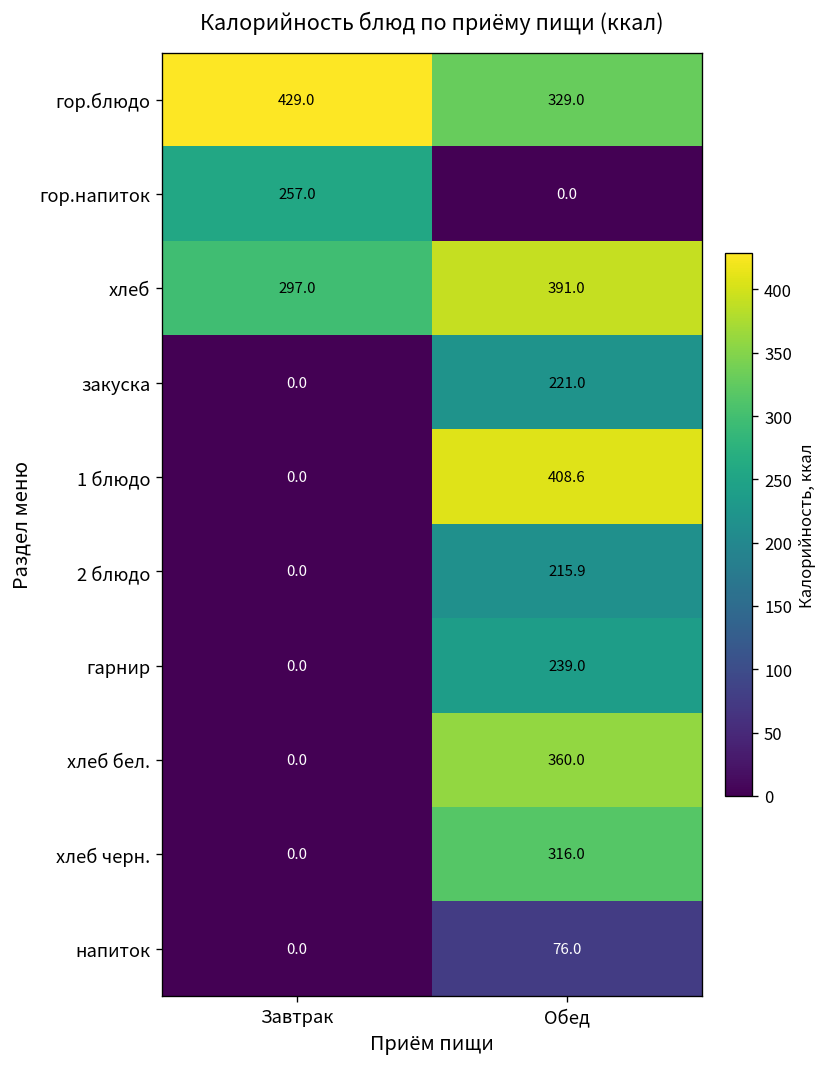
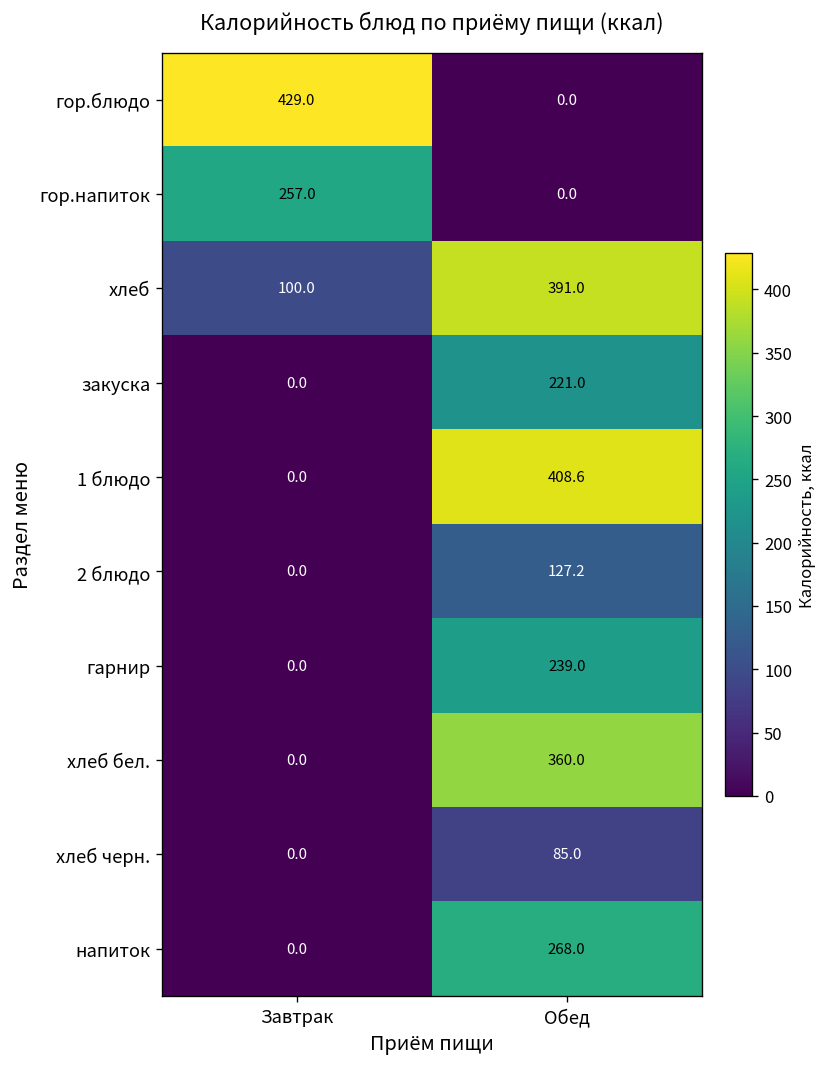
  {
    "гор.блюдо": {
      "Завтрак": 429.0,
-     "Обед": 329.0
+     "Обед": 0.0
    },
    "гор.напиток": {
      "Завтрак": 257.0,
      "Обед": 0.0
    },
    "хлеб": {
-     "Завтрак": 297.0,
+     "Завтрак": 100.0,
      "Обед": 391.0
    },
    "закуска": {
      "Завтрак": 0.0,
      "Обед": 221.0
    },
    "1 блюдо": {
      "Завтрак": 0.0,
      "Обед": 408.6
    },
    "2 блюдо": {
      "Завтрак": 0.0,
-     "Обед": 215.9
+     "Обед": 127.2
    },
    "гарнир": {
      "Завтрак": 0.0,
      "Обед": 239.0
    },
    "хлеб бел.": {
      "Завтрак": 0.0,
      "Обед": 360.0
    },
    "хлеб черн.": {
      "Завтрак": 0.0,
-     "Обед": 316.0
+     "Обед": 85.0
    },
    "напиток": {
      "Завтрак": 0.0,
-     "Обед": 76.0
+     "Обед": 268.0
    }
  }
